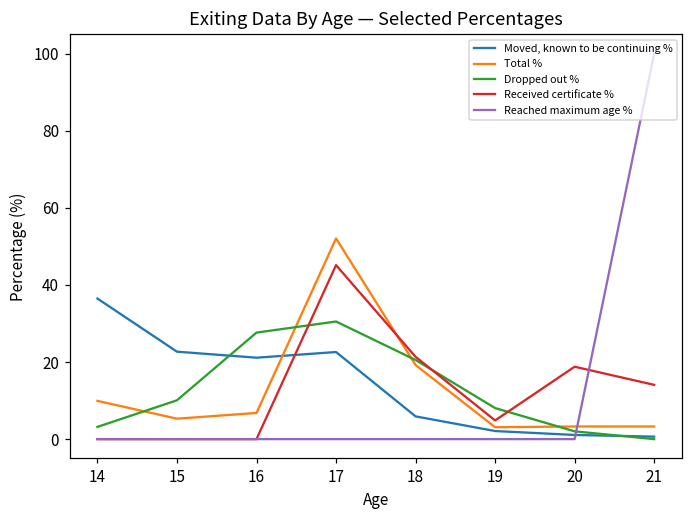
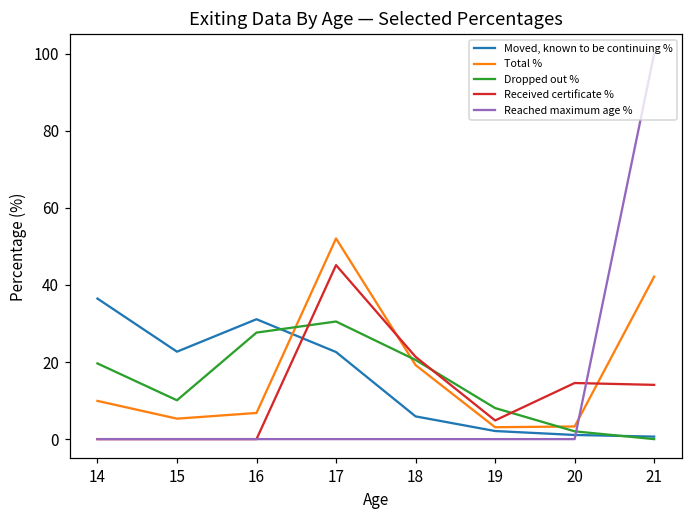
  {
    "Moved, known to be continuing %": {
      "14": 36,
      "15": 23,
-     "16": 21,
+     "16": 31,
      "17": 23,
      "18": 6,
      "19": 2,
      "20": 1
    },
    "Total %": {
      "14": 10,
      "15": 5,
      "16": 7,
      "17": 52,
      "18": 19,
      "19": 3,
      "20": 3,
-     "21": 3
+     "21": 42
    },
    "Dropped out %": {
-     "14": 3,
+     "14": 20,
      "15": 10,
      "16": 28,
      "17": 31,
      "18": 21,
      "19": 8,
      "20": 2
    },
    "Received certificate %": {
      "17": 45,
      "18": 21,
      "19": 5,
-     "20": 19,
+     "20": 15,
      "21": 14
    },
    "Reached maximum age %": {
      "17": 0,
      "18": 0,
      "19": 0,
      "20": 0
    }
  }
